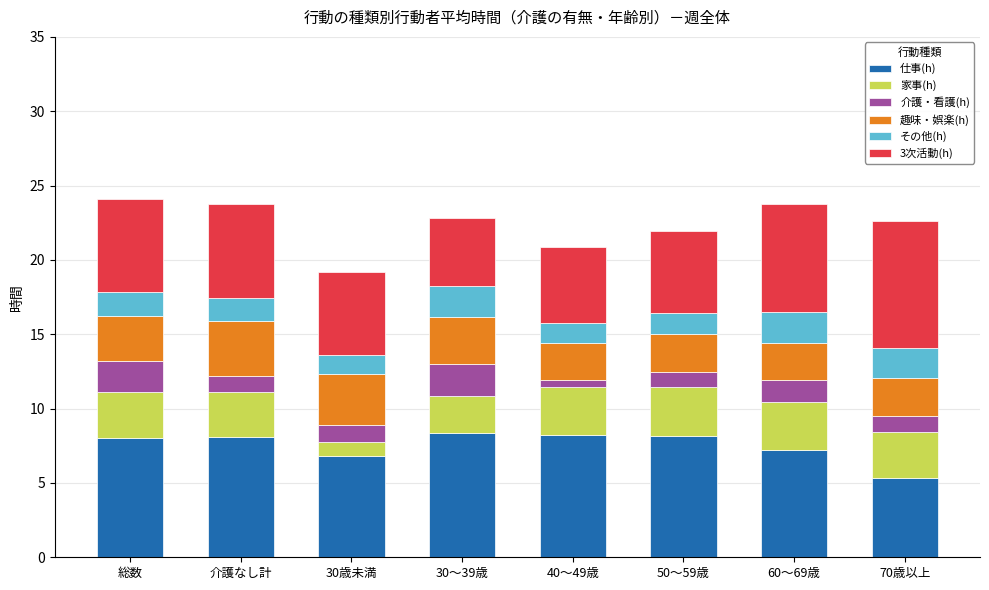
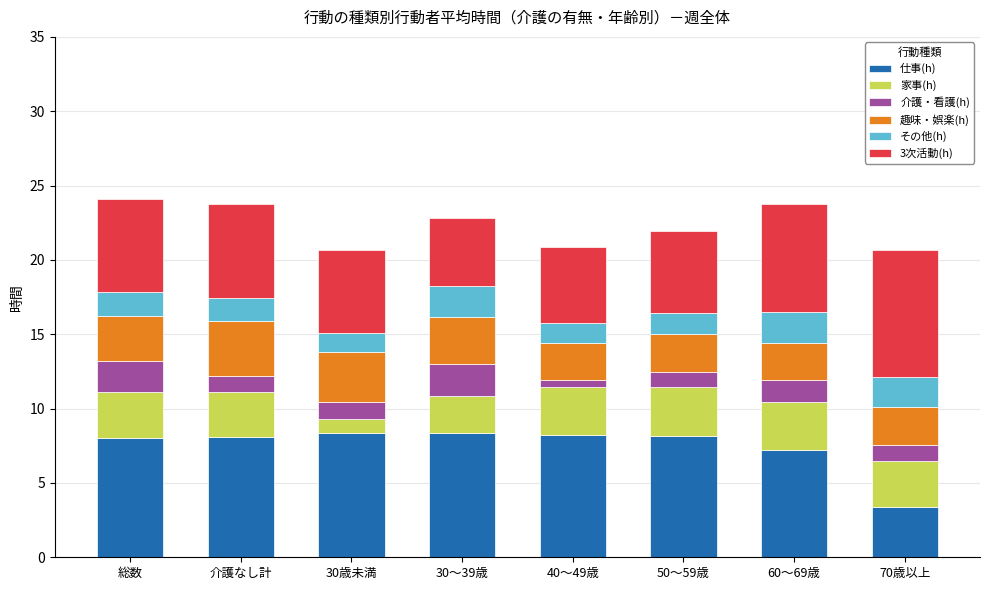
  {
    "仕事(h)": {
      "総数": 8.0,
      "介護なし計": 8.1,
-     "30歳未満": 6.8,
+     "30歳未満": 8.4,
      "30～39歳": 8.4,
      "40～49歳": 8.3,
      "50～59歳": 8.1,
      "60～69歳": 7.2,
-     "70歳以上": 5.3
+     "70歳以上": 3.4
    },
    "家事(h)": {
      "総数": 3.1,
      "介護なし計": 3.0,
      "30歳未満": 0.9,
      "30～39歳": 2.4,
      "40～49歳": 3.2,
      "50～59歳": 3.3,
      "60～69歳": 3.2,
      "70歳以上": 3.1
    },
    "介護・看護(h)": {
      "総数": 2.1,
      "介護なし計": 1.1,
      "30歳未満": 1.2,
      "30～39歳": 2.2,
      "40～49歳": 0.5,
      "50～59歳": 1.0,
      "60～69歳": 1.5,
      "70歳以上": 1.1
    },
    "趣味・娯楽(h)": {
      "総数": 3.1,
      "介護なし計": 3.7,
      "30歳未満": 3.4,
      "30～39歳": 3.2,
      "40～49歳": 2.5,
      "50～59歳": 2.6,
      "60～69歳": 2.5,
      "70歳以上": 2.5
    },
    "その他(h)": {
      "総数": 1.6,
      "介護なし計": 1.5,
      "30歳未満": 1.3,
      "30～39歳": 2.0,
      "40～49歳": 1.3,
      "50～59歳": 1.4,
      "60～69歳": 2.1,
      "70歳以上": 2.0
    },
    "3次活動(h)": {
      "総数": 6.3,
      "介護なし計": 6.3,
      "30歳未満": 5.6,
      "30～39歳": 4.6,
      "40～49歳": 5.1,
      "50～59歳": 5.5,
      "60～69歳": 7.3,
      "70歳以上": 8.5
    }
  }
